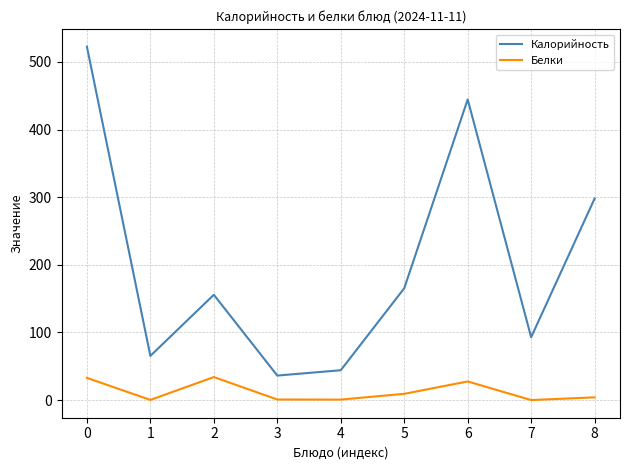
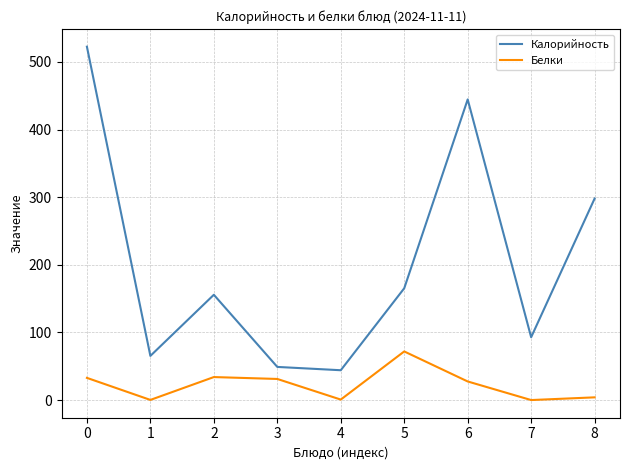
  {
    "Калорийность": {
      "0": 520,
      "1": 70,
      "2": 160,
-     "3": 40,
+     "3": 50,
      "4": 40,
      "5": 170,
      "6": 440,
      "7": 90,
      "8": 300
    },
    "Белки": {
      "0": 30,
      "1": 0,
      "2": 30,
-     "3": 0,
+     "3": 30,
      "4": 0,
-     "5": 10,
+     "5": 70,
      "6": 30,
      "7": 0,
      "8": 0
    }
  }
